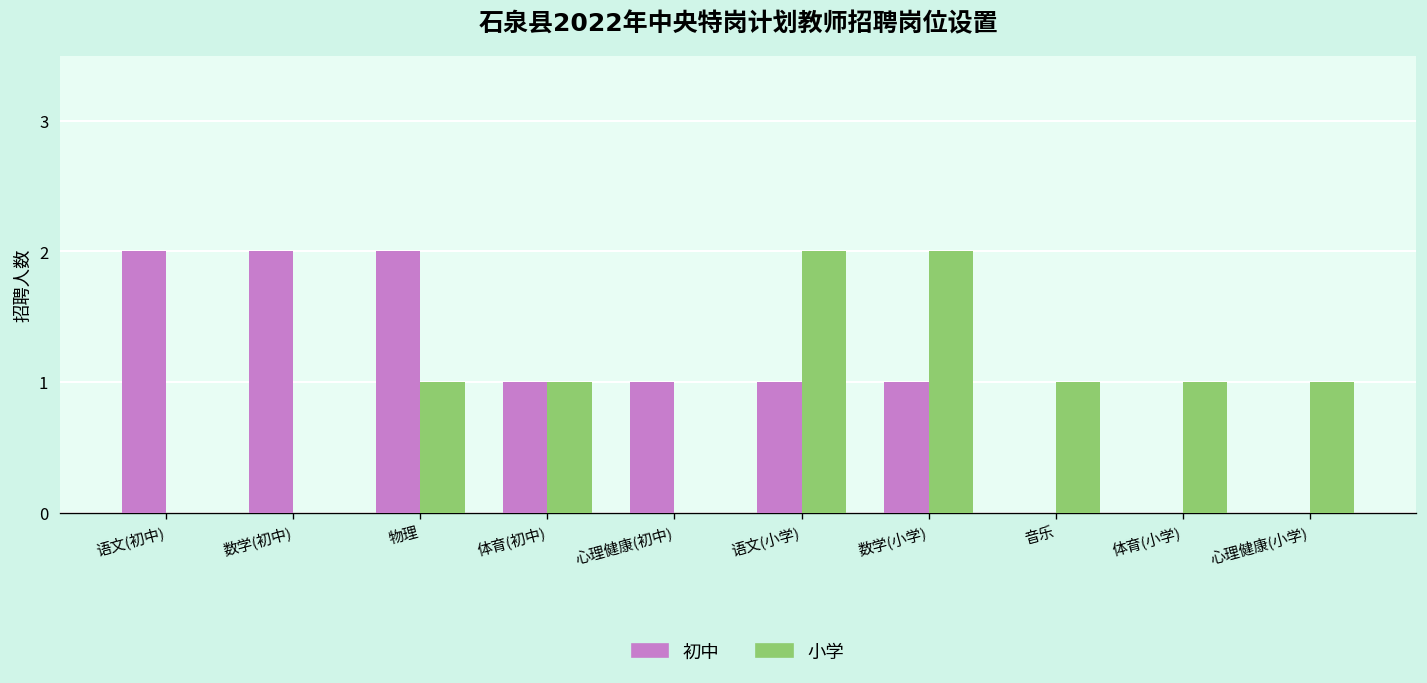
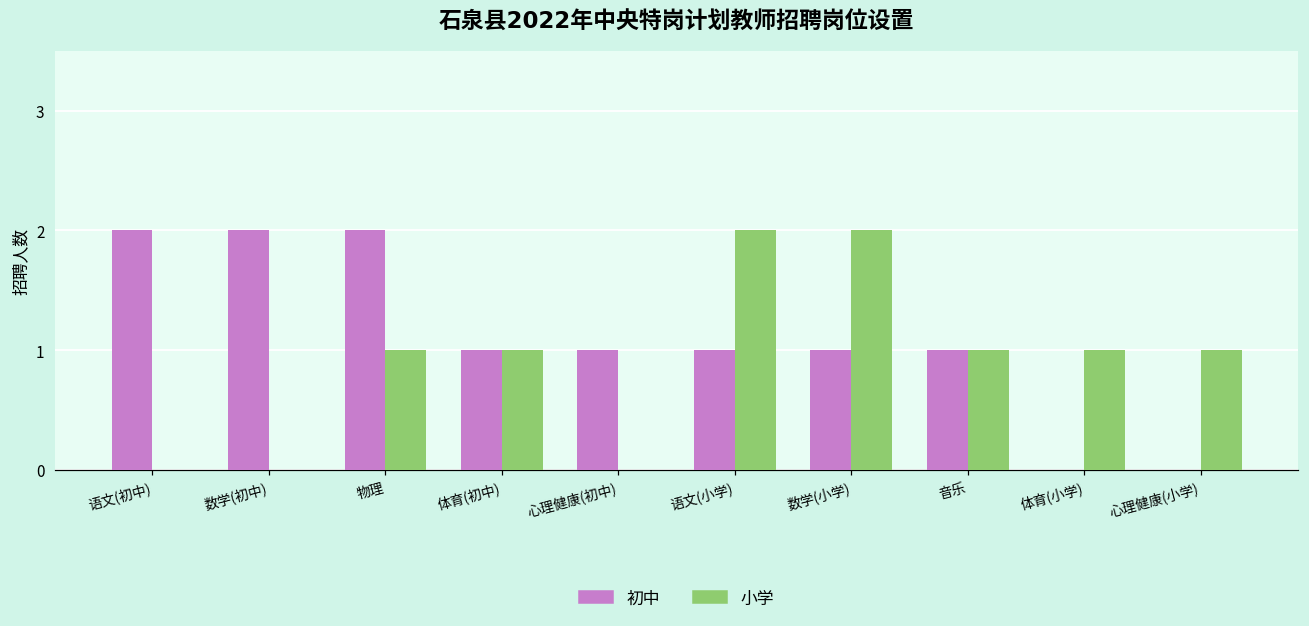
  {
    "初中": {
      "语文(初中)": 2,
      "数学(初中)": 2,
      "物理": 2,
      "体育(初中)": 1,
      "心理健康(初中)": 1,
      "语文(小学)": 1,
      "数学(小学)": 1,
-     "音乐": 0,
+     "音乐": 1,
      "体育(小学)": 0,
      "心理健康(小学)": 0
    },
    "小学": {
      "语文(初中)": 0,
      "数学(初中)": 0,
      "物理": 1,
      "体育(初中)": 1,
      "心理健康(初中)": 0,
      "语文(小学)": 2,
      "数学(小学)": 2,
      "音乐": 1,
      "体育(小学)": 1,
      "心理健康(小学)": 1
    }
  }
